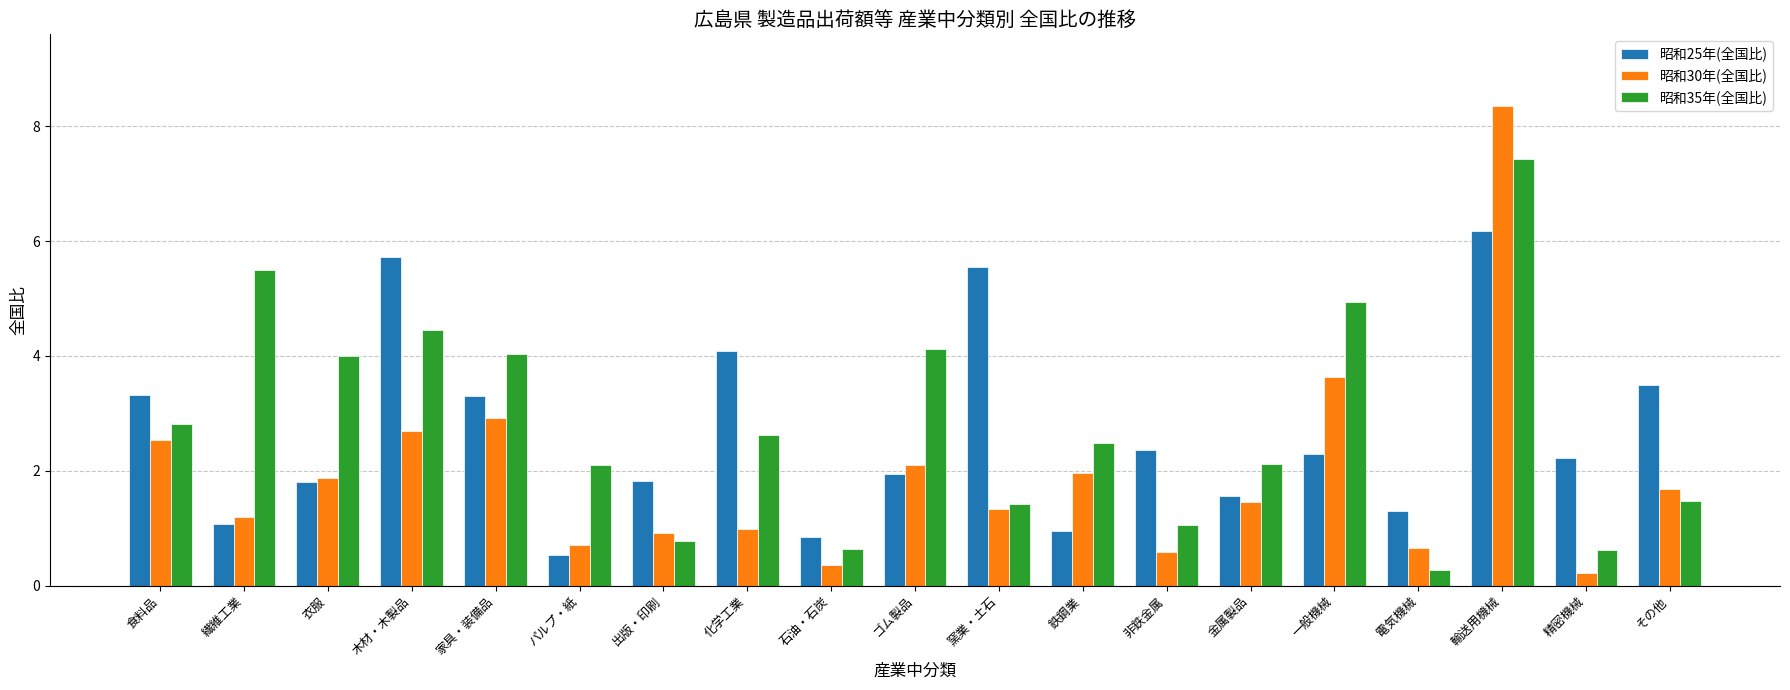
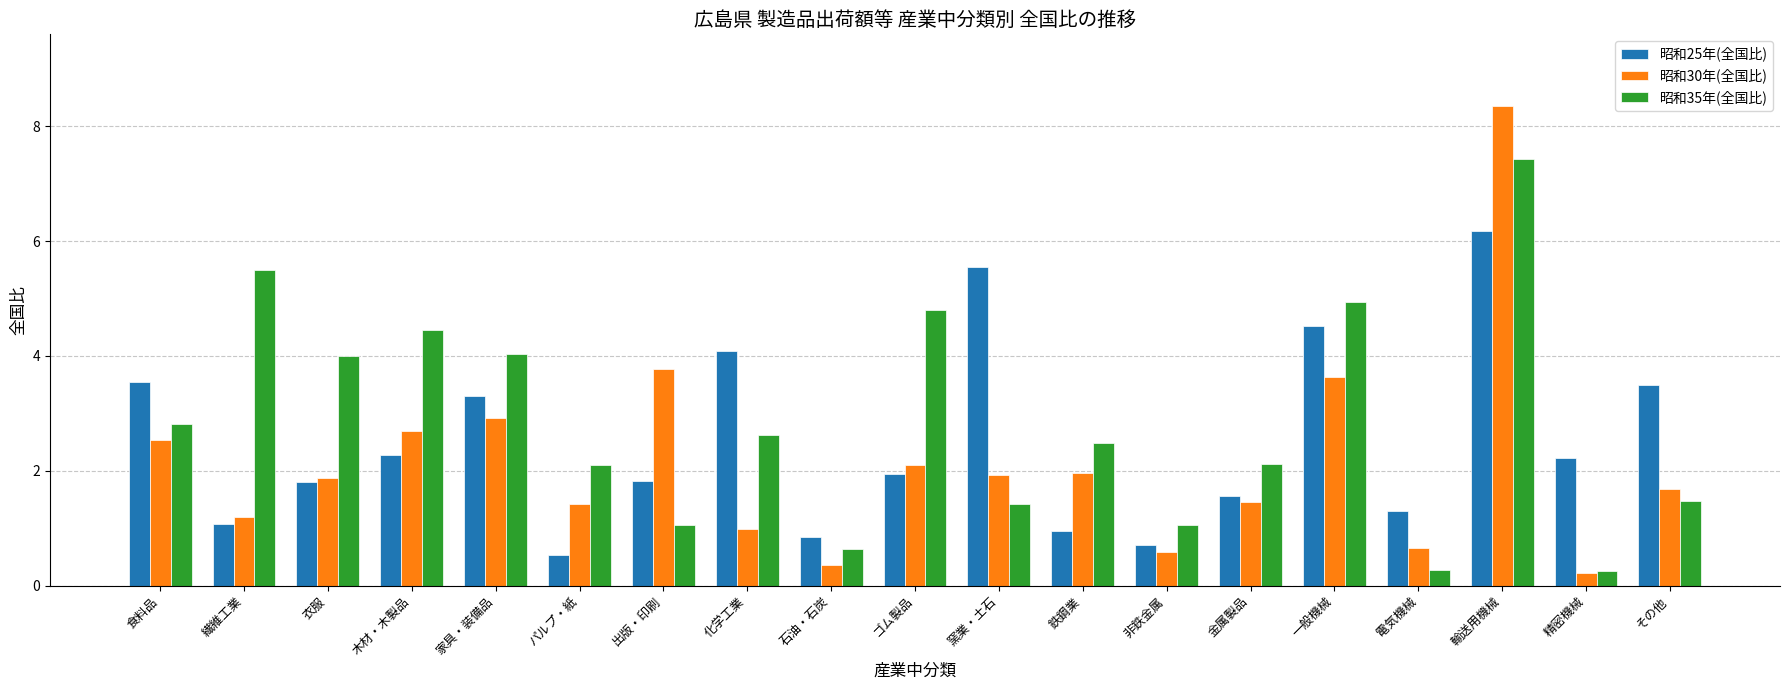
  {
    "昭和25年(全国比)": {
-     "食料品": 3.3,
+     "食料品": 3.5,
      "繊維工業": 1.1,
      "衣服": 1.8,
-     "木材・木製品": 5.7,
+     "木材・木製品": 2.3,
      "家具・装備品": 3.3,
      "パルプ・紙": 0.5,
      "出版・印刷": 1.8,
      "化学工業": 4.1,
      "石油・石炭": 0.8,
      "ゴム製品": 1.9,
      "窯業・土石": 5.5,
      "鉄鋼業": 1.0,
-     "非鉄金属": 2.4,
+     "非鉄金属": 0.7,
      "金属製品": 1.6,
-     "一般機械": 2.3,
+     "一般機械": 4.5,
      "電気機械": 1.3,
      "輸送用機械": 6.2,
      "精密機械": 2.2,
      "その他": 3.5
    },
    "昭和30年(全国比)": {
      "食料品": 2.5,
      "繊維工業": 1.2,
      "衣服": 1.9,
      "木材・木製品": 2.7,
      "家具・装備品": 2.9,
-     "パルプ・紙": 0.7,
-     "出版・印刷": 0.9,
+     "パルプ・紙": 1.4,
+     "出版・印刷": 3.8,
      "化学工業": 1.0,
      "石油・石炭": 0.4,
      "ゴム製品": 2.1,
-     "窯業・土石": 1.3,
+     "窯業・土石": 1.9,
      "鉄鋼業": 2.0,
      "非鉄金属": 0.6,
      "金属製品": 1.5,
      "一般機械": 3.6,
      "電気機械": 0.7,
      "輸送用機械": 8.3,
      "精密機械": 0.2,
      "その他": 1.7
    },
    "昭和35年(全国比)": {
      "食料品": 2.8,
      "繊維工業": 5.5,
      "衣服": 4.0,
      "木材・木製品": 4.4,
      "家具・装備品": 4.0,
      "パルプ・紙": 2.1,
-     "出版・印刷": 0.8,
+     "出版・印刷": 1.1,
      "化学工業": 2.6,
      "石油・石炭": 0.6,
-     "ゴム製品": 4.1,
+     "ゴム製品": 4.8,
      "窯業・土石": 1.4,
      "鉄鋼業": 2.5,
      "非鉄金属": 1.1,
      "金属製品": 2.1,
      "一般機械": 4.9,
      "電気機械": 0.3,
      "輸送用機械": 7.4,
-     "精密機械": 0.6,
+     "精密機械": 0.2,
      "その他": 1.5
    }
  }
